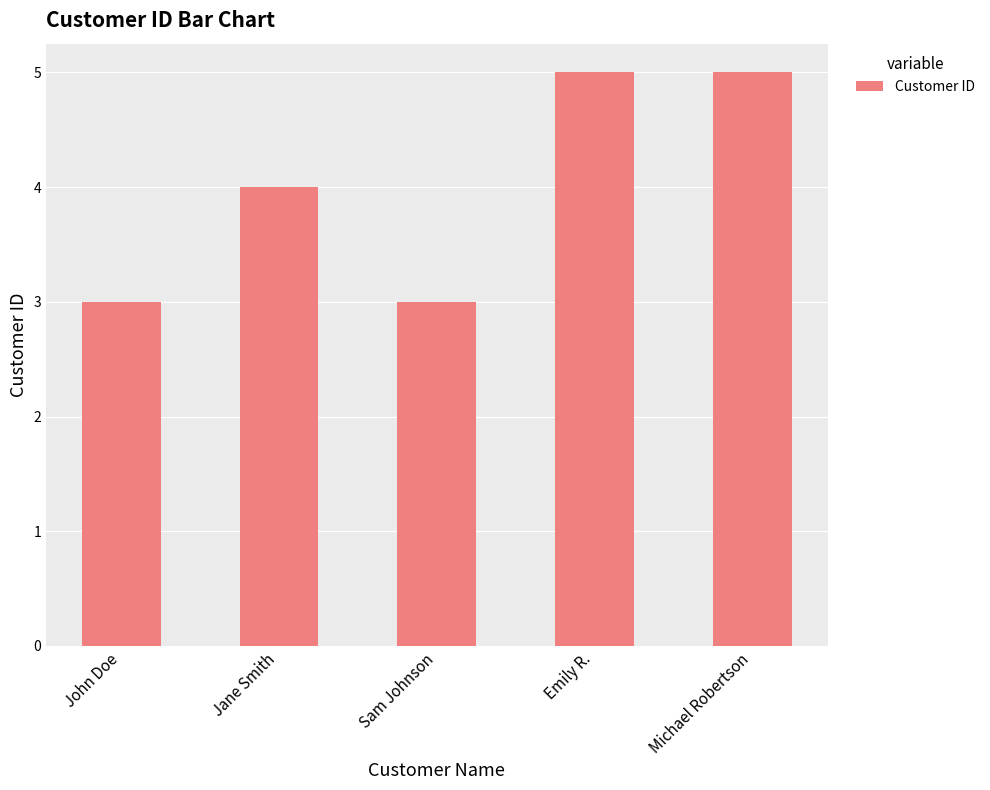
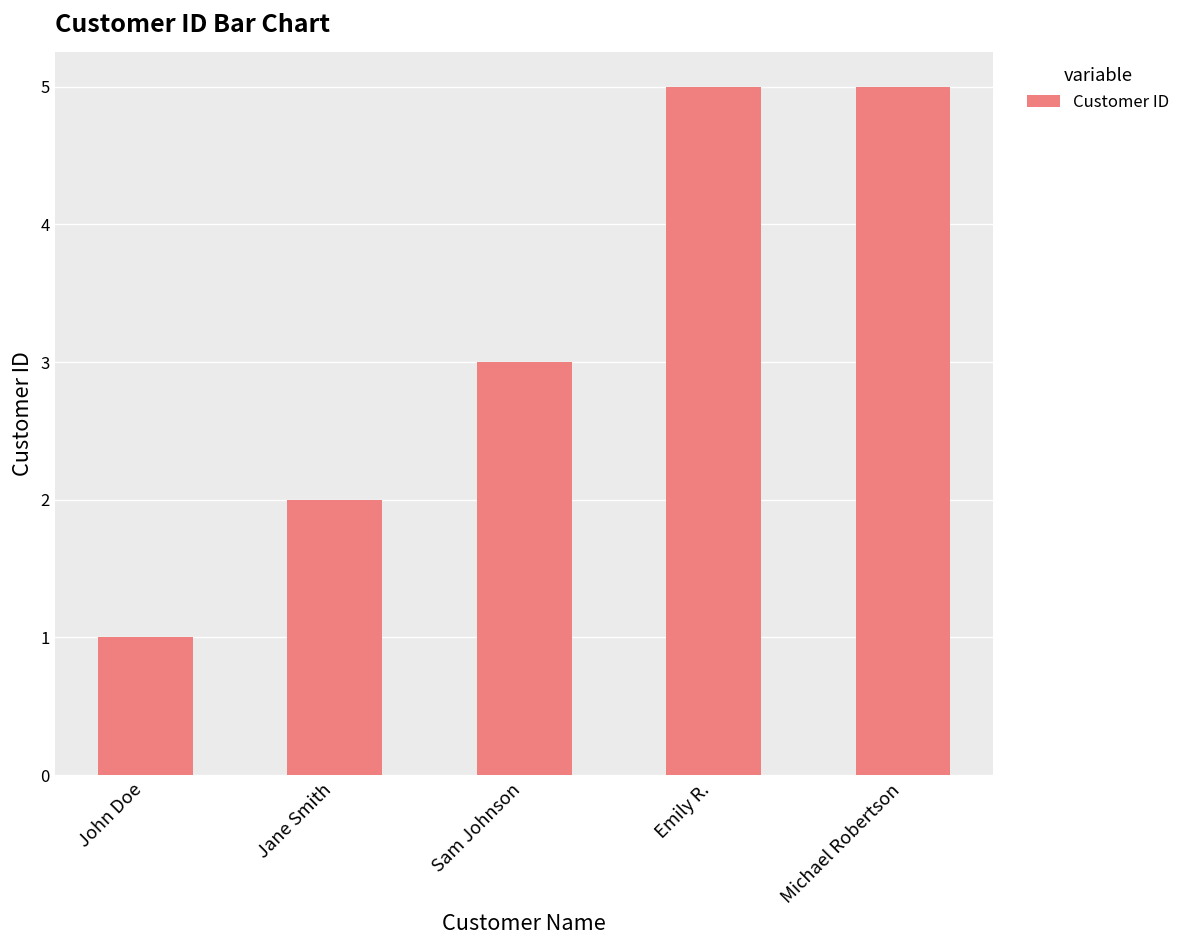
  {
-   "John Doe": 3,
-   "Jane Smith": 4,
+   "John Doe": 1,
+   "Jane Smith": 2,
    "Sam Johnson": 3,
    "Emily R.": 5,
    "Michael Robertson": 5
  }
